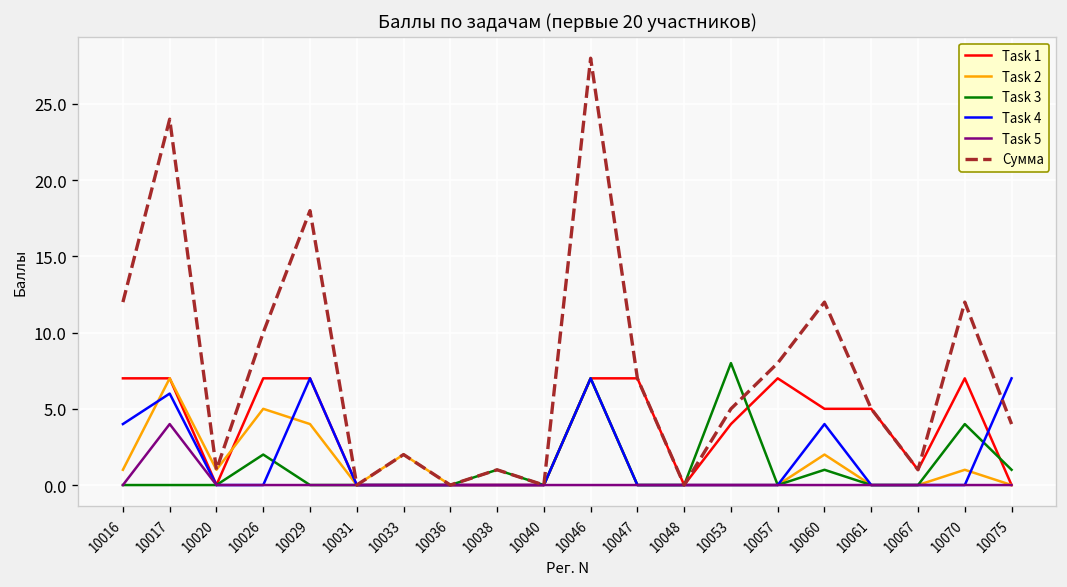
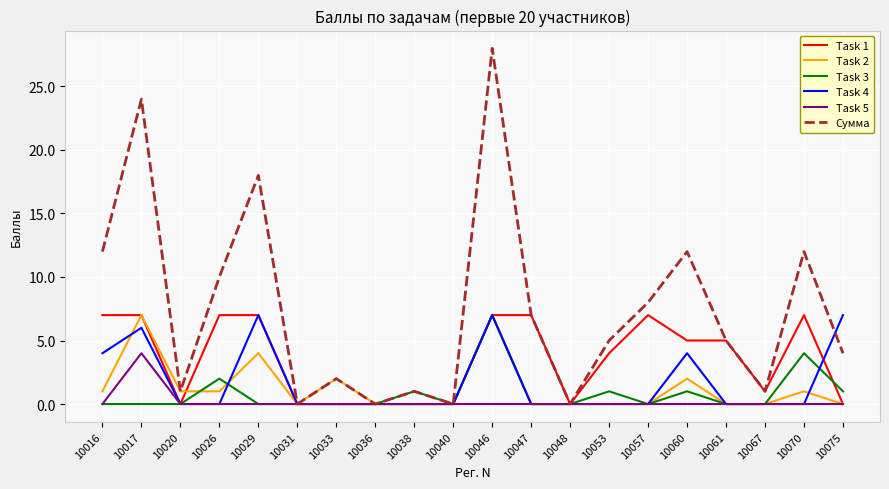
  {
    "Task 1": {
      "10016": 7,
      "10026": 7,
      "10053": 4,
      "10057": 7,
      "10060": 5,
      "10070": 7
    },
    "Task 2": {
      "10016": 1,
-     "10026": 5,
+     "10026": 1,
      "10029": 4,
      "10060": 2,
      "10070": 1
    },
    "Task 3": {
      "10017": 0,
      "10026": 2,
-     "10053": 8,
+     "10053": 1,
      "10060": 1,
      "10070": 4,
      "10075": 1
    },
    "Task 4": {
      "10016": 4,
      "10017": 6,
      "10060": 4,
      "10075": 7
    },
    "Task 5": {
      "10017": 4,
      "10046": 0,
      "10060": 0
    },
    "Сумма": {
      "10016": 12,
      "10017": 24,
      "10026": 10,
      "10029": 18,
      "10046": 28,
      "10053": 5,
      "10057": 8,
      "10060": 12,
      "10070": 12,
      "10075": 4
    }
  }
